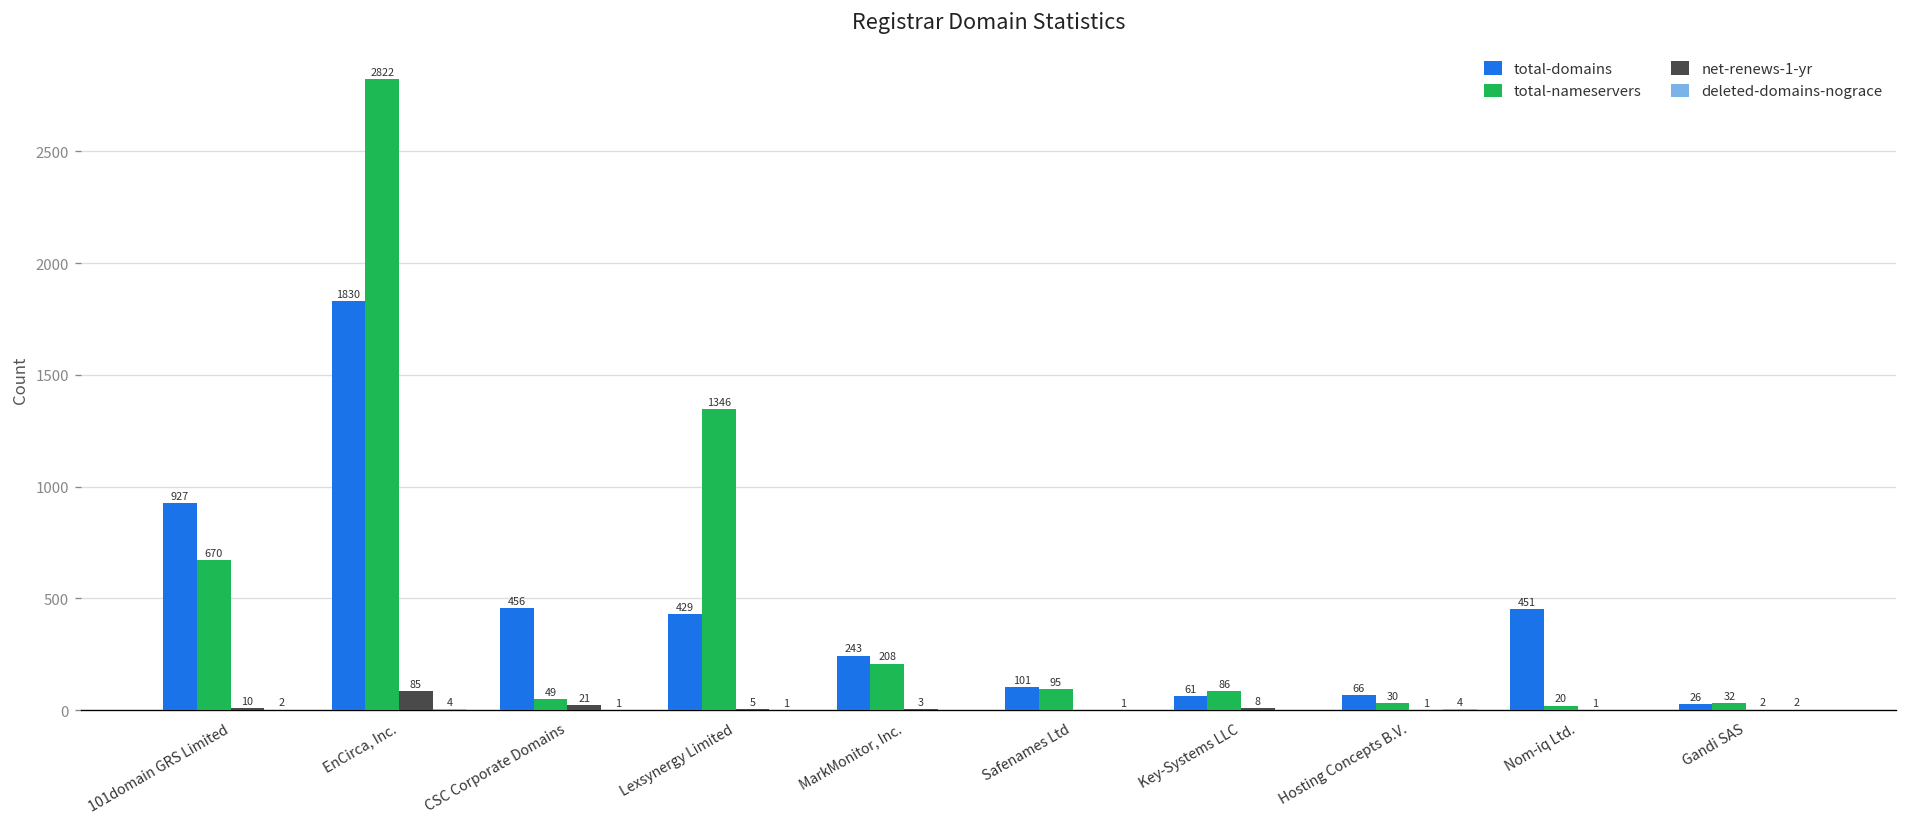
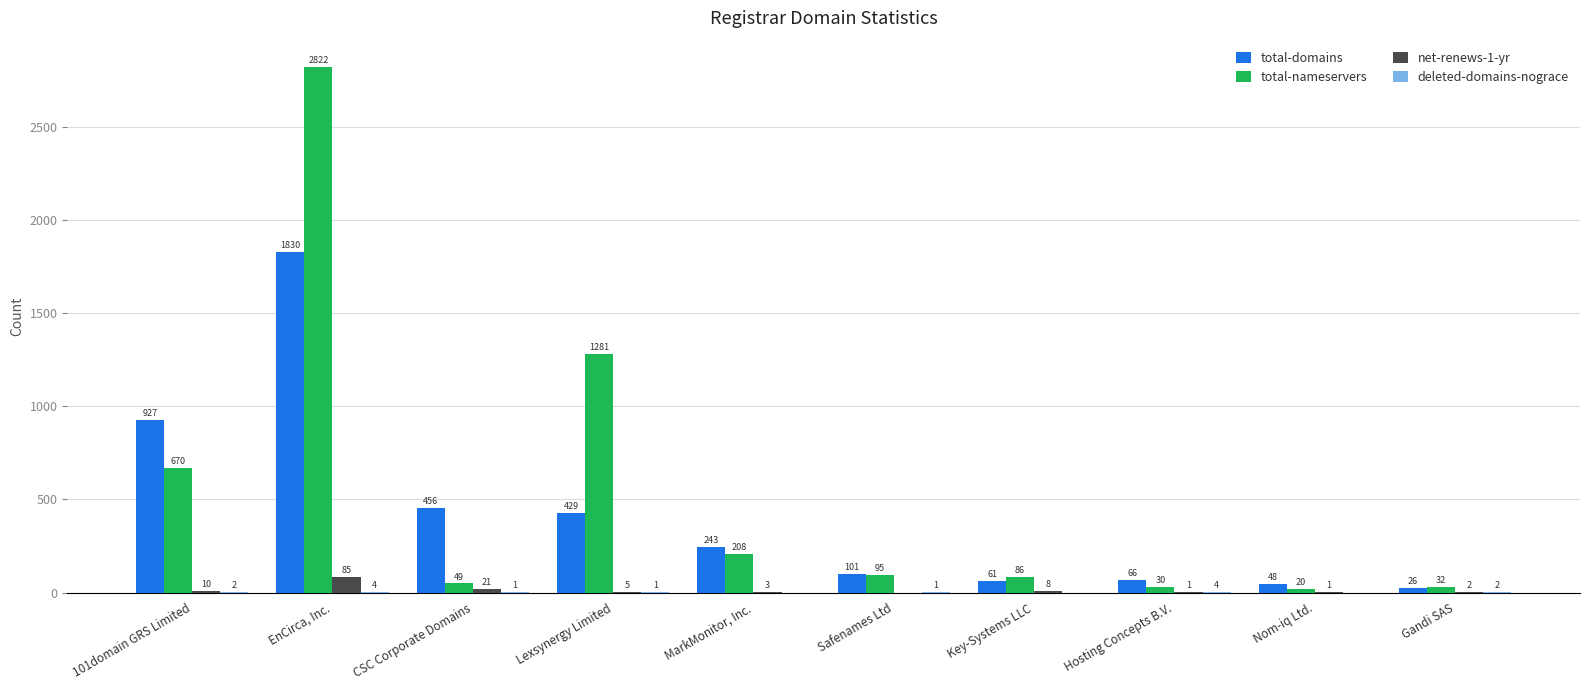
  {
    "total-domains": {
      "101domain GRS Limited": 927,
      "EnCirca, Inc.": 1830,
      "CSC Corporate Domains": 456,
      "Lexsynergy Limited": 429,
      "MarkMonitor, Inc.": 243,
      "Safenames Ltd": 101,
      "Key-Systems LLC": 61,
      "Hosting Concepts B.V.": 66,
-     "Nom-iq Ltd.": 451,
+     "Nom-iq Ltd.": 48,
      "Gandi SAS": 26
    },
    "total-nameservers": {
      "101domain GRS Limited": 670,
      "EnCirca, Inc.": 2822,
      "CSC Corporate Domains": 49,
-     "Lexsynergy Limited": 1346,
+     "Lexsynergy Limited": 1281,
      "MarkMonitor, Inc.": 208,
      "Safenames Ltd": 95,
      "Key-Systems LLC": 86,
      "Hosting Concepts B.V.": 30,
      "Nom-iq Ltd.": 20,
      "Gandi SAS": 32
    },
    "net-renews-1-yr": {
      "101domain GRS Limited": 10,
      "EnCirca, Inc.": 85,
      "CSC Corporate Domains": 21,
      "Lexsynergy Limited": 5,
      "MarkMonitor, Inc.": 3,
      "Key-Systems LLC": 8,
      "Hosting Concepts B.V.": 1,
      "Nom-iq Ltd.": 1,
      "Gandi SAS": 2
    },
    "deleted-domains-nograce": {
      "101domain GRS Limited": 2,
      "EnCirca, Inc.": 4,
      "CSC Corporate Domains": 1,
      "Lexsynergy Limited": 1,
      "Safenames Ltd": 1,
      "Hosting Concepts B.V.": 4,
      "Gandi SAS": 2
    }
  }
